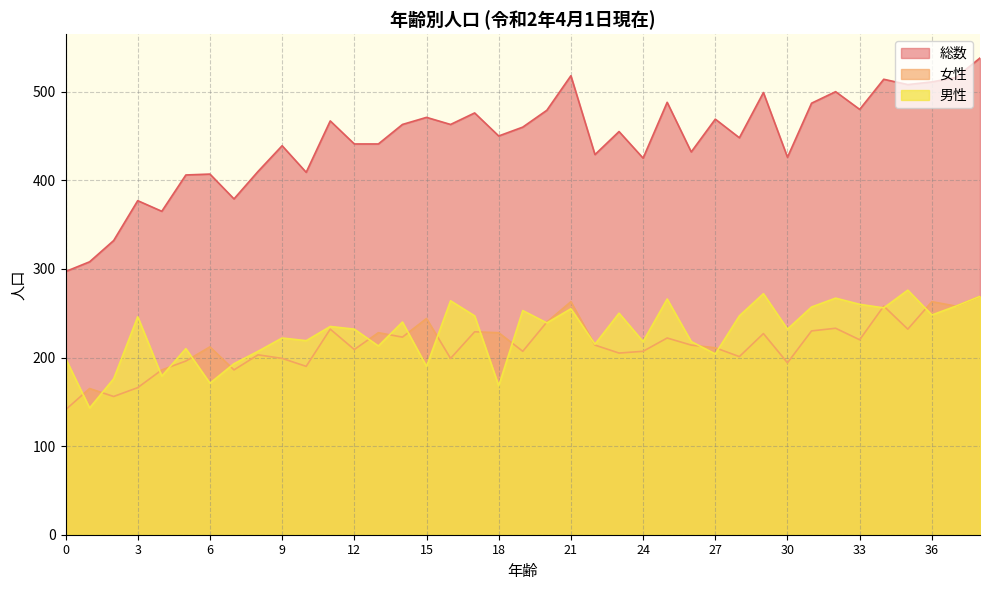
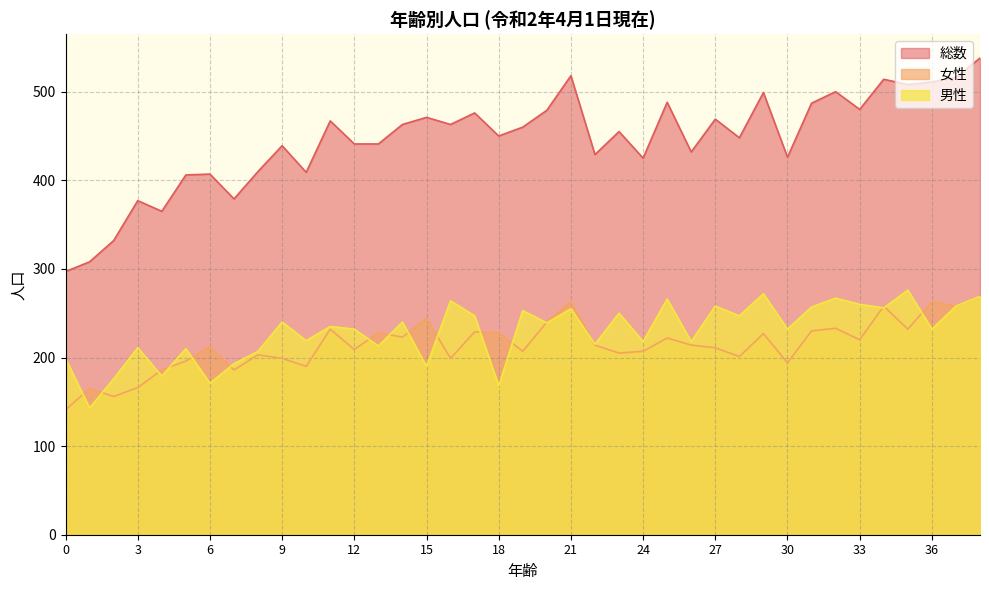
  {
    "男性": {
      "0": 200,
-     "3": 250,
+     "3": 210,
      "6": 170,
-     "9": 220,
+     "9": 240,
      "12": 230,
      "15": 190,
      "18": 170,
      "21": 260,
      "24": 220,
-     "27": 200,
+     "27": 260,
      "30": 230,
      "33": 260,
-     "36": 250
+     "36": 230
    }
  }
